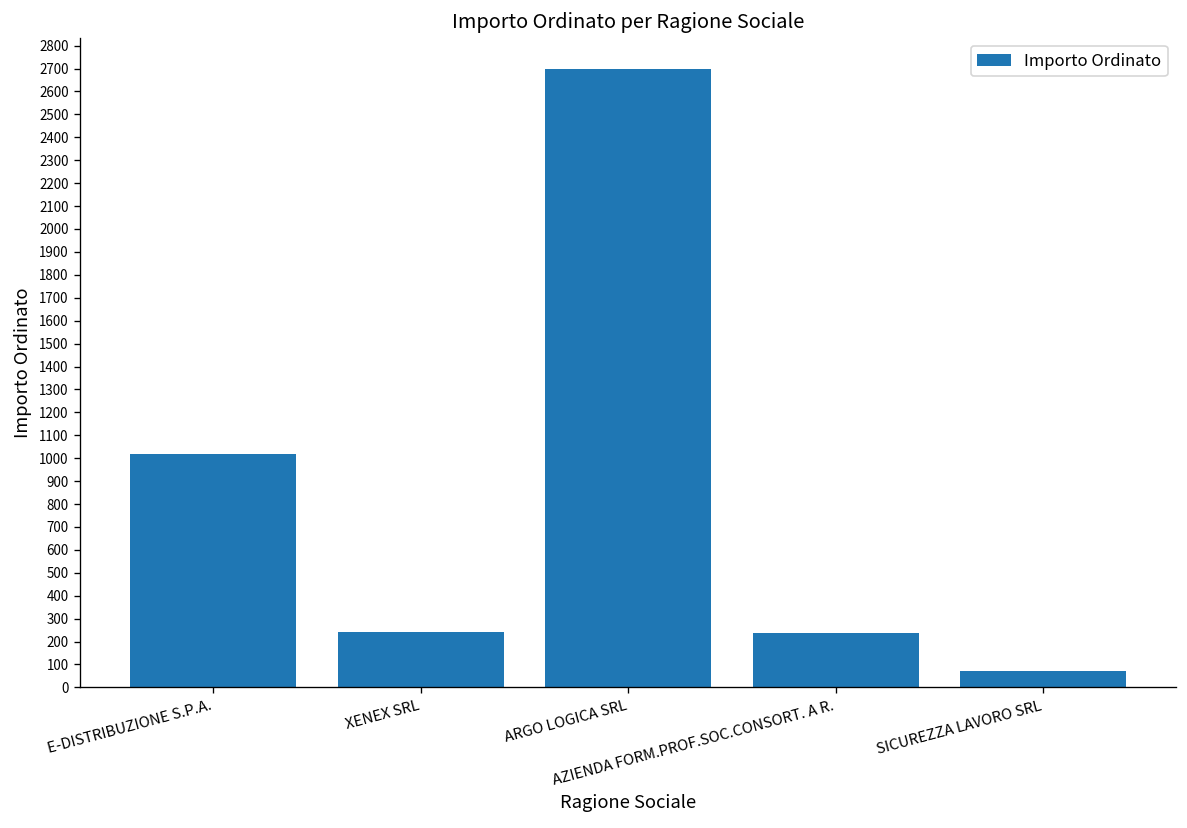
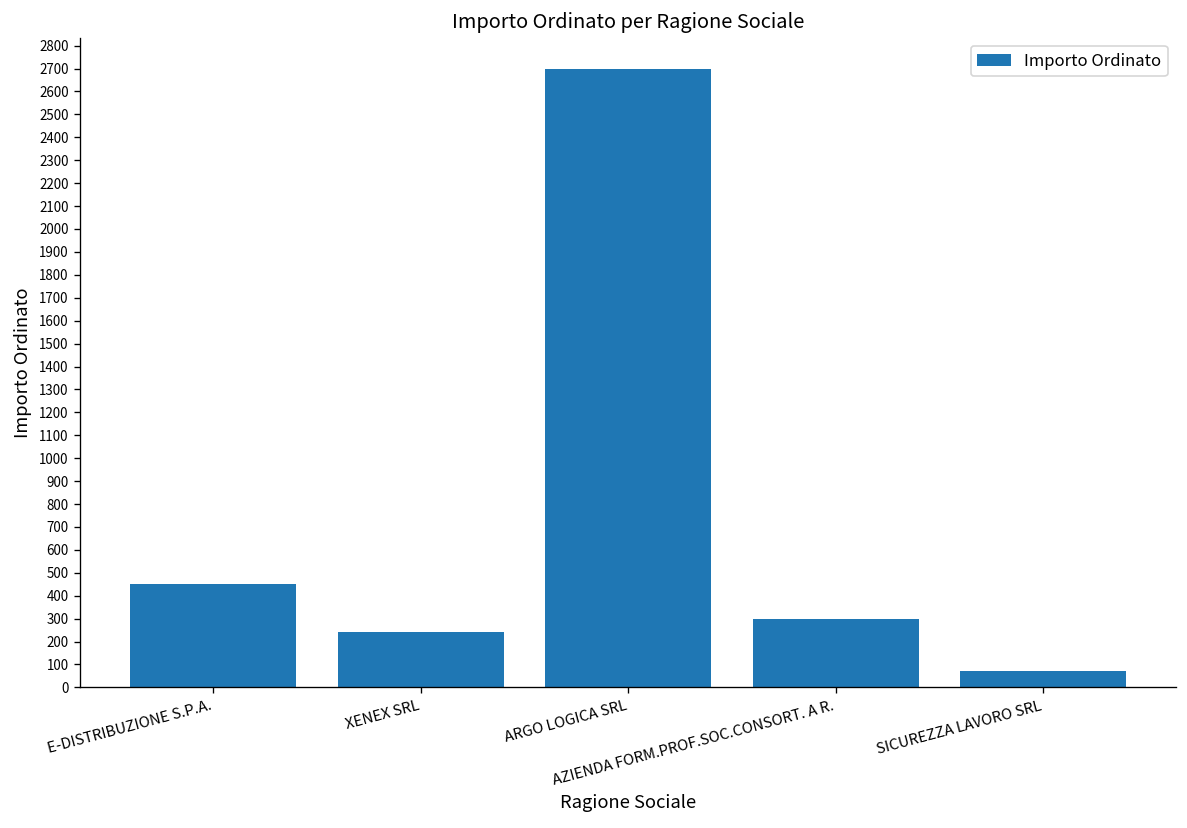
  {
-   "E-DISTRIBUZIONE S.P.A.": 1020,
+   "E-DISTRIBUZIONE S.P.A.": 450,
    "XENEX SRL": 240,
    "ARGO LOGICA SRL": 2700,
-   "AZIENDA FORM.PROF.SOC.CONSORT. A R.": 240,
+   "AZIENDA FORM.PROF.SOC.CONSORT. A R.": 300,
    "SICUREZZA LAVORO SRL": 70
  }
